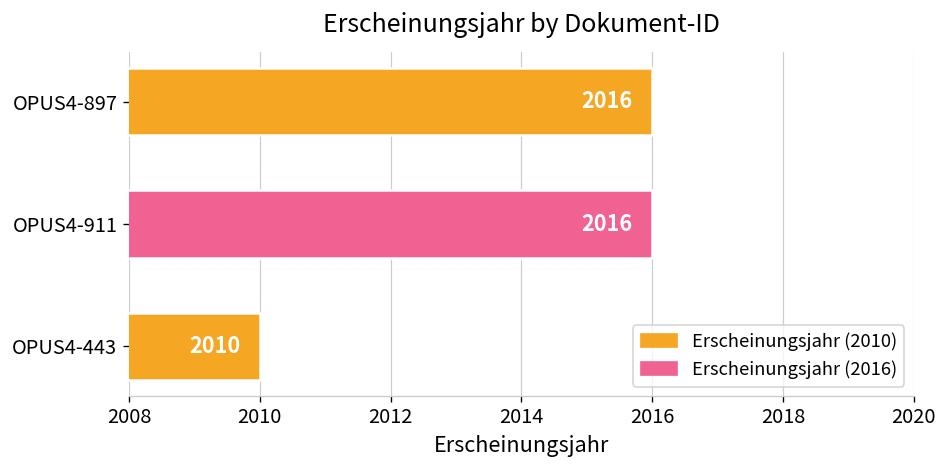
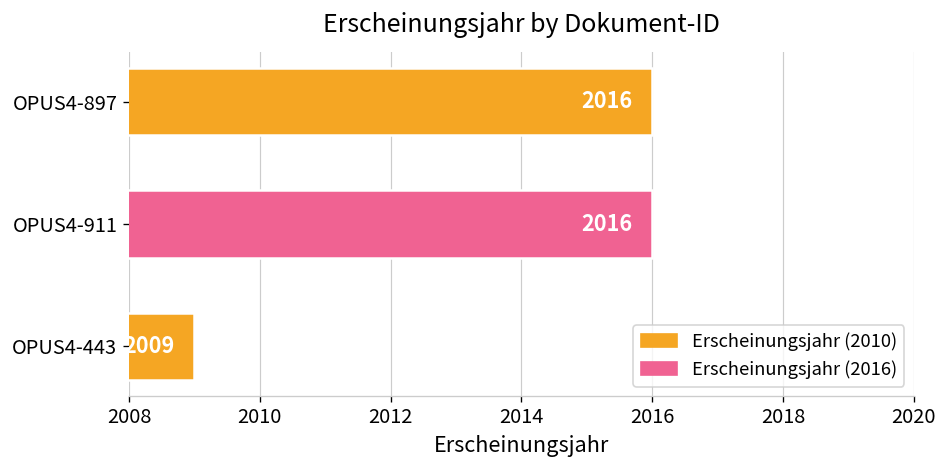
  {
    "OPUS4-897": 2016,
    "OPUS4-911": 2016,
-   "OPUS4-443": 2010
+   "OPUS4-443": 2009
  }
